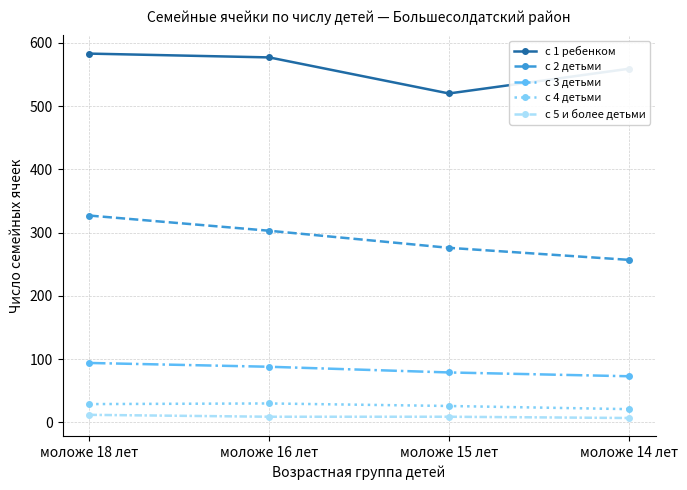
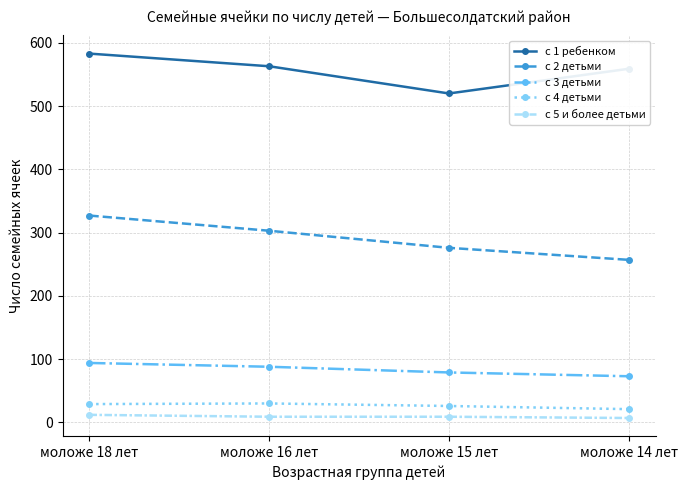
  {
    "с 1 ребенком": {
      "моложе 18 лет": 580,
-     "моложе 16 лет": 580,
+     "моложе 16 лет": 560,
      "моложе 15 лет": 520
    }
  }
